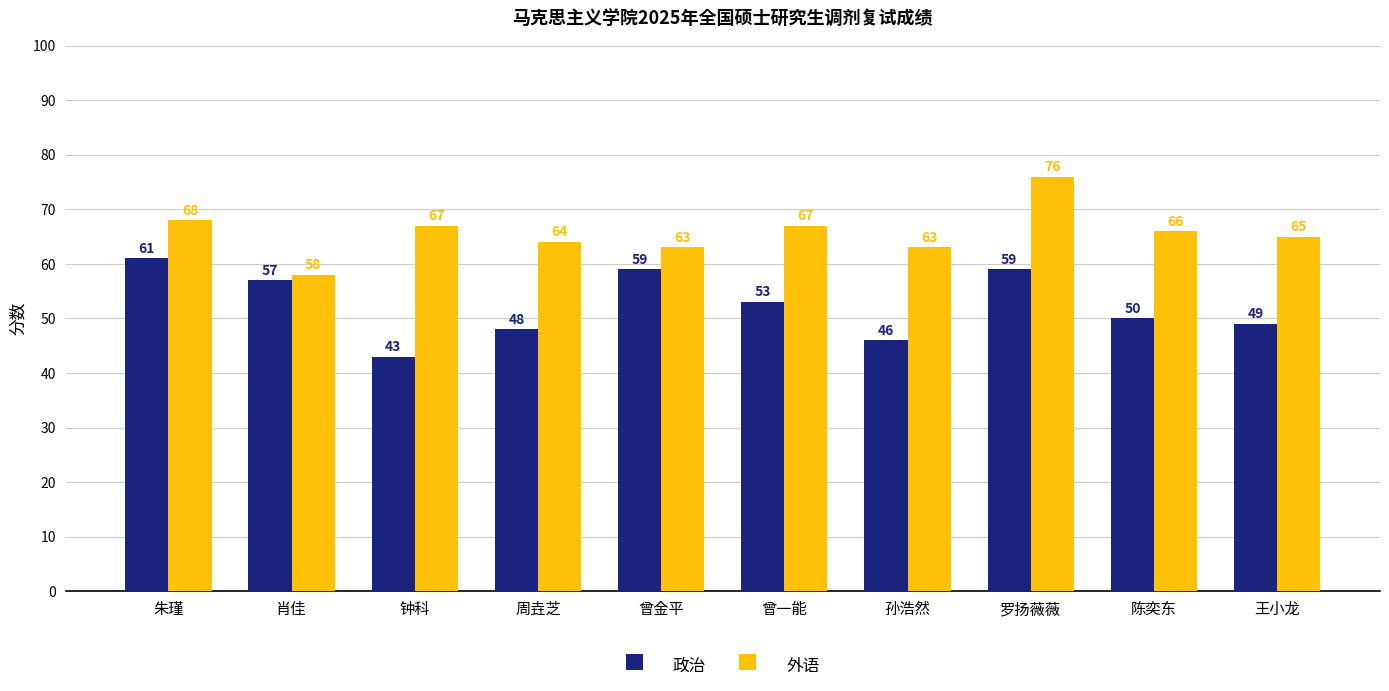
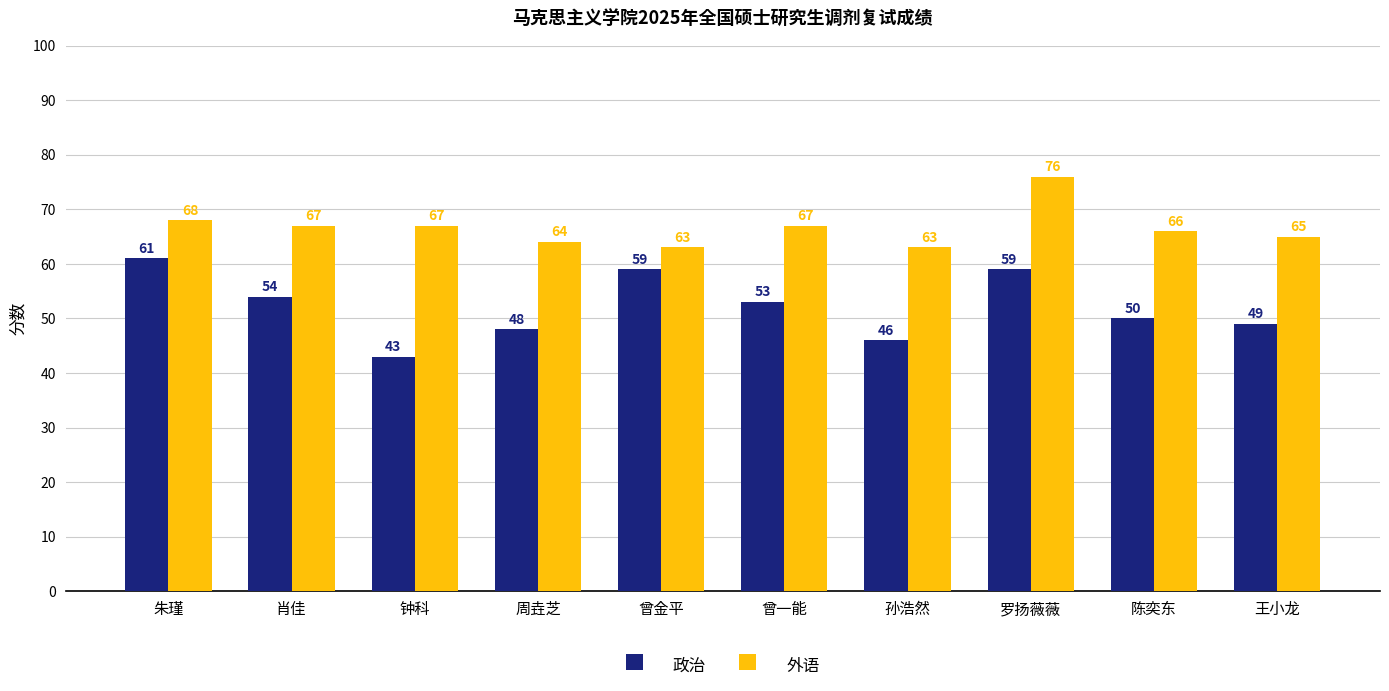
  {
    "政治": {
      "朱瑾": 61,
-     "肖佳": 57,
+     "肖佳": 54,
      "钟科": 43,
      "周垚芝": 48,
      "曾金平": 59,
      "曾一能": 53,
      "孙浩然": 46,
      "罗扬薇薇": 59,
      "陈奕东": 50,
      "王小龙": 49
    },
    "外语": {
      "朱瑾": 68,
-     "肖佳": 58,
+     "肖佳": 67,
      "钟科": 67,
      "周垚芝": 64,
      "曾金平": 63,
      "曾一能": 67,
      "孙浩然": 63,
      "罗扬薇薇": 76,
      "陈奕东": 66,
      "王小龙": 65
    }
  }
